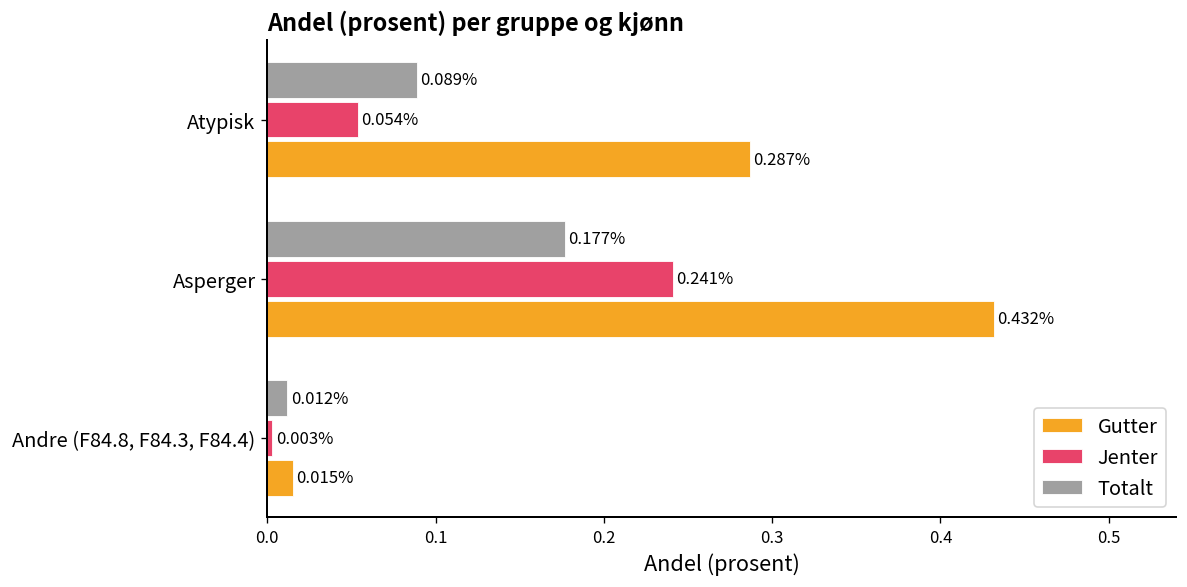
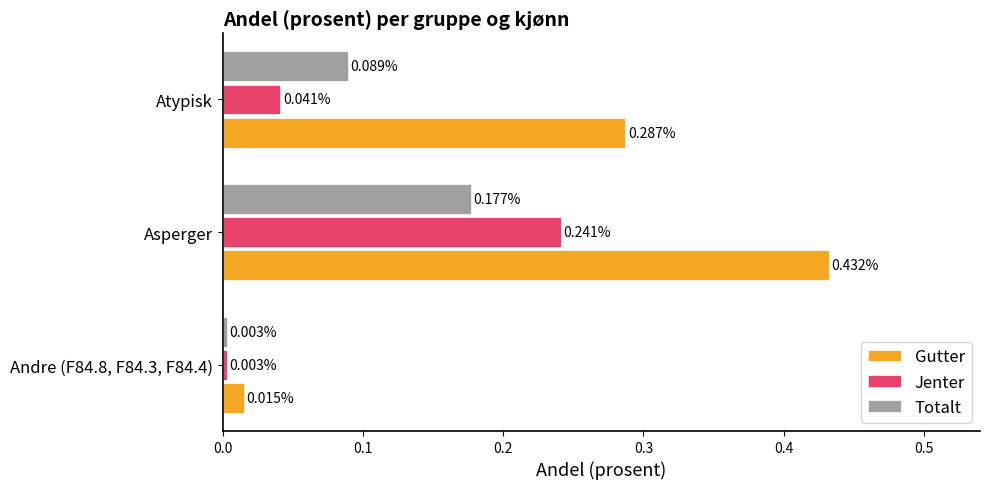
  {
    "Gutter": {
      "Atypisk": "0.287%",
      "Asperger": "0.432%",
      "Andre (F84.8, F84.3, F84.4)": "0.015%"
    },
    "Jenter": {
-     "Atypisk": "0.054%",
+     "Atypisk": "0.041%",
      "Asperger": "0.241%",
      "Andre (F84.8, F84.3, F84.4)": "0.003%"
    },
    "Totalt": {
      "Atypisk": "0.089%",
      "Asperger": "0.177%",
-     "Andre (F84.8, F84.3, F84.4)": "0.012%"
+     "Andre (F84.8, F84.3, F84.4)": "0.003%"
    }
  }
